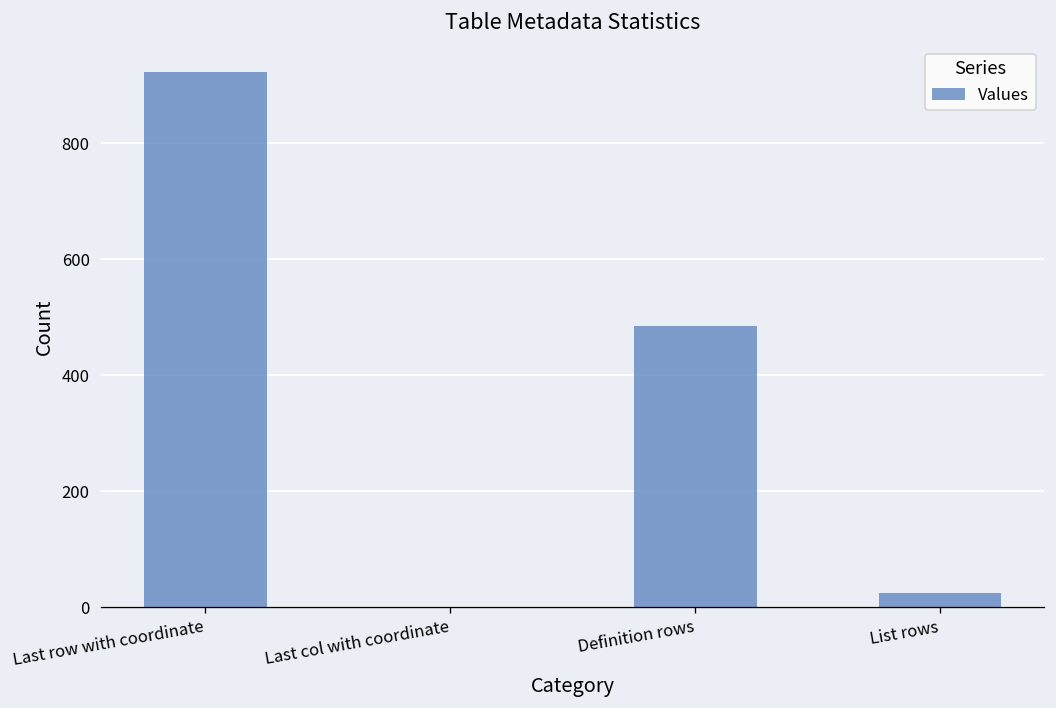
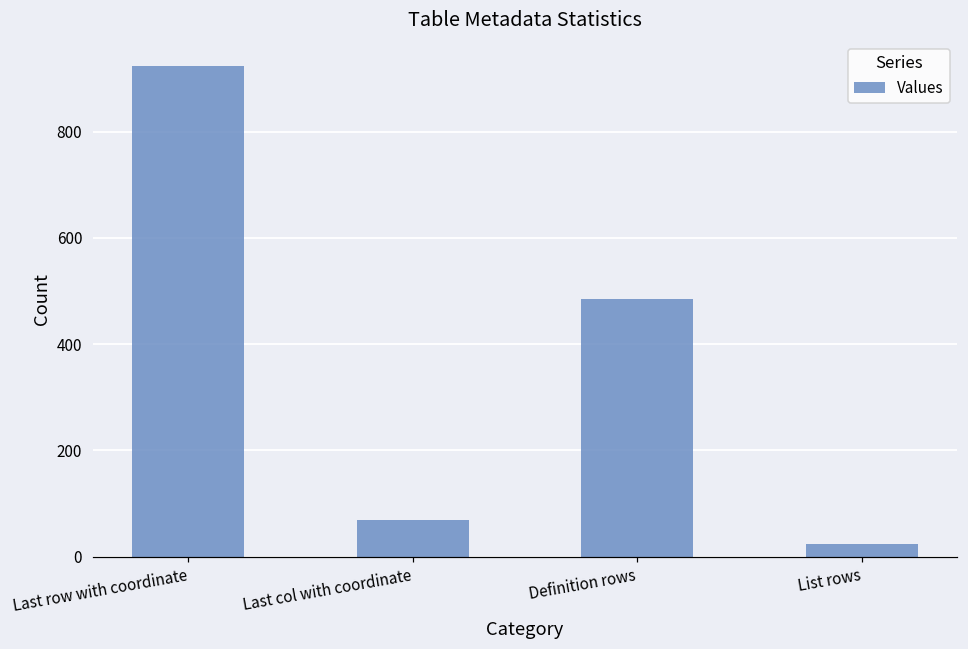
  {
    "Last row with coordinate": 920,
-   "Last col with coordinate": 0,
+   "Last col with coordinate": 70,
    "Definition rows": 490,
    "List rows": 20
  }
